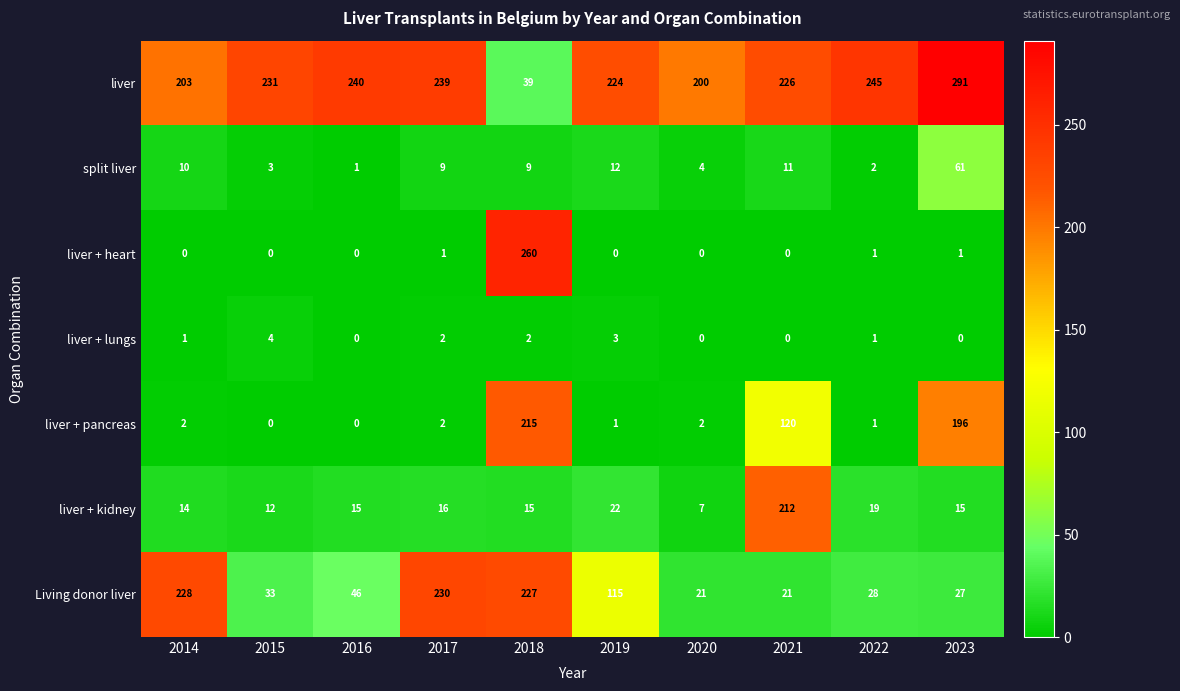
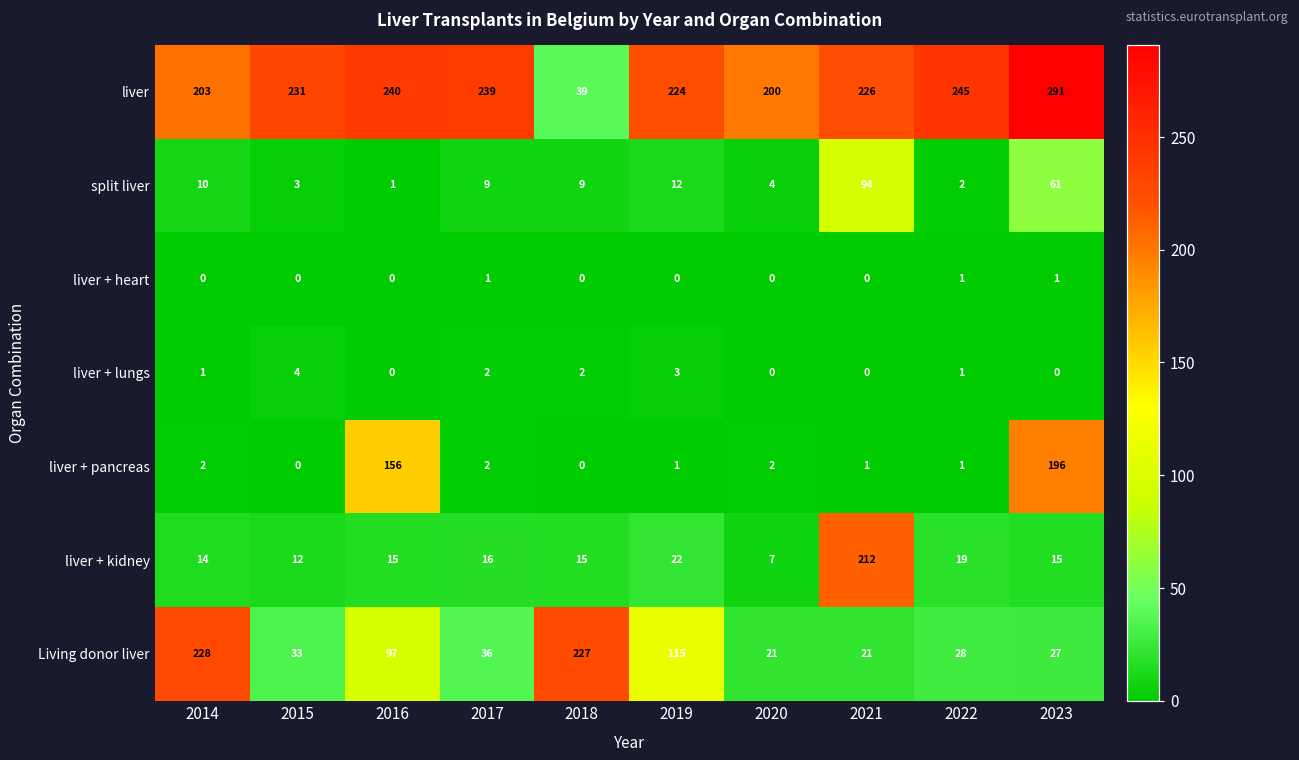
  {
    "liver": {
      "2014": 203,
      "2015": 231,
      "2016": 240,
      "2017": 239,
      "2018": 39,
      "2019": 224,
      "2020": 200,
      "2021": 226,
      "2022": 245,
      "2023": 291
    },
    "split liver": {
      "2014": 10,
      "2015": 3,
      "2016": 1,
      "2017": 9,
      "2018": 9,
      "2019": 12,
      "2020": 4,
-     "2021": 11,
+     "2021": 94,
      "2022": 2,
      "2023": 61
    },
    "liver + heart": {
      "2014": 0,
      "2015": 0,
      "2016": 0,
      "2017": 1,
-     "2018": 260,
+     "2018": 0,
      "2019": 0,
      "2020": 0,
      "2021": 0,
      "2022": 1,
      "2023": 1
    },
    "liver + lungs": {
      "2014": 1,
      "2015": 4,
      "2016": 0,
      "2017": 2,
      "2018": 2,
      "2019": 3,
      "2020": 0,
      "2021": 0,
      "2022": 1,
      "2023": 0
    },
    "liver + pancreas": {
      "2014": 2,
      "2015": 0,
-     "2016": 0,
+     "2016": 156,
      "2017": 2,
-     "2018": 215,
+     "2018": 0,
      "2019": 1,
      "2020": 2,
-     "2021": 120,
+     "2021": 1,
      "2022": 1,
      "2023": 196
    },
    "liver + kidney": {
      "2014": 14,
      "2015": 12,
      "2016": 15,
      "2017": 16,
      "2018": 15,
      "2019": 22,
      "2020": 7,
      "2021": 212,
      "2022": 19,
      "2023": 15
    },
    "Living donor liver": {
      "2014": 228,
      "2015": 33,
-     "2016": 46,
-     "2017": 230,
+     "2016": 97,
+     "2017": 36,
      "2018": 227,
      "2019": 115,
      "2020": 21,
      "2021": 21,
      "2022": 28,
      "2023": 27
    }
  }
